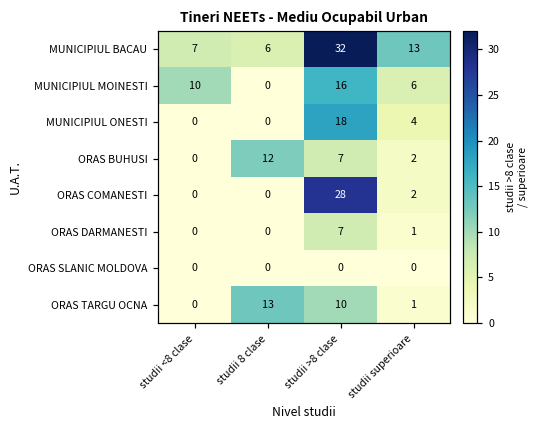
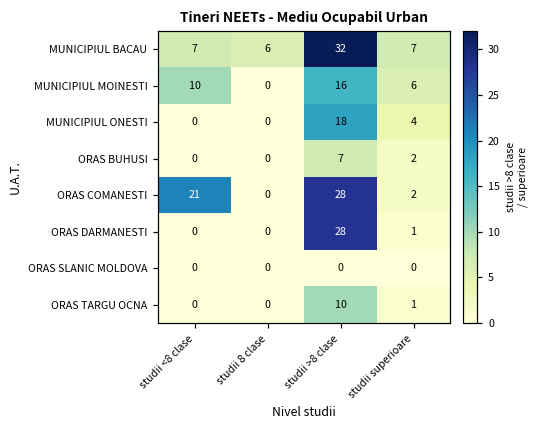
  {
    "MUNICIPIUL BACAU": {
      "studii <8 clase": 7,
      "studii 8 clase": 6,
      "studii >8 clase": 32,
-     "studii superioare": 13
+     "studii superioare": 7
    },
    "MUNICIPIUL MOINESTI": {
      "studii <8 clase": 10,
      "studii 8 clase": 0,
      "studii >8 clase": 16,
      "studii superioare": 6
    },
    "MUNICIPIUL ONESTI": {
      "studii <8 clase": 0,
      "studii 8 clase": 0,
      "studii >8 clase": 18,
      "studii superioare": 4
    },
    "ORAS BUHUSI": {
      "studii <8 clase": 0,
-     "studii 8 clase": 12,
+     "studii 8 clase": 0,
      "studii >8 clase": 7,
      "studii superioare": 2
    },
    "ORAS COMANESTI": {
-     "studii <8 clase": 0,
+     "studii <8 clase": 21,
      "studii 8 clase": 0,
      "studii >8 clase": 28,
      "studii superioare": 2
    },
    "ORAS DARMANESTI": {
      "studii <8 clase": 0,
      "studii 8 clase": 0,
-     "studii >8 clase": 7,
+     "studii >8 clase": 28,
      "studii superioare": 1
    },
    "ORAS SLANIC MOLDOVA": {
      "studii <8 clase": 0,
      "studii 8 clase": 0,
      "studii >8 clase": 0,
      "studii superioare": 0
    },
    "ORAS TARGU OCNA": {
      "studii <8 clase": 0,
-     "studii 8 clase": 13,
+     "studii 8 clase": 0,
      "studii >8 clase": 10,
      "studii superioare": 1
    }
  }
